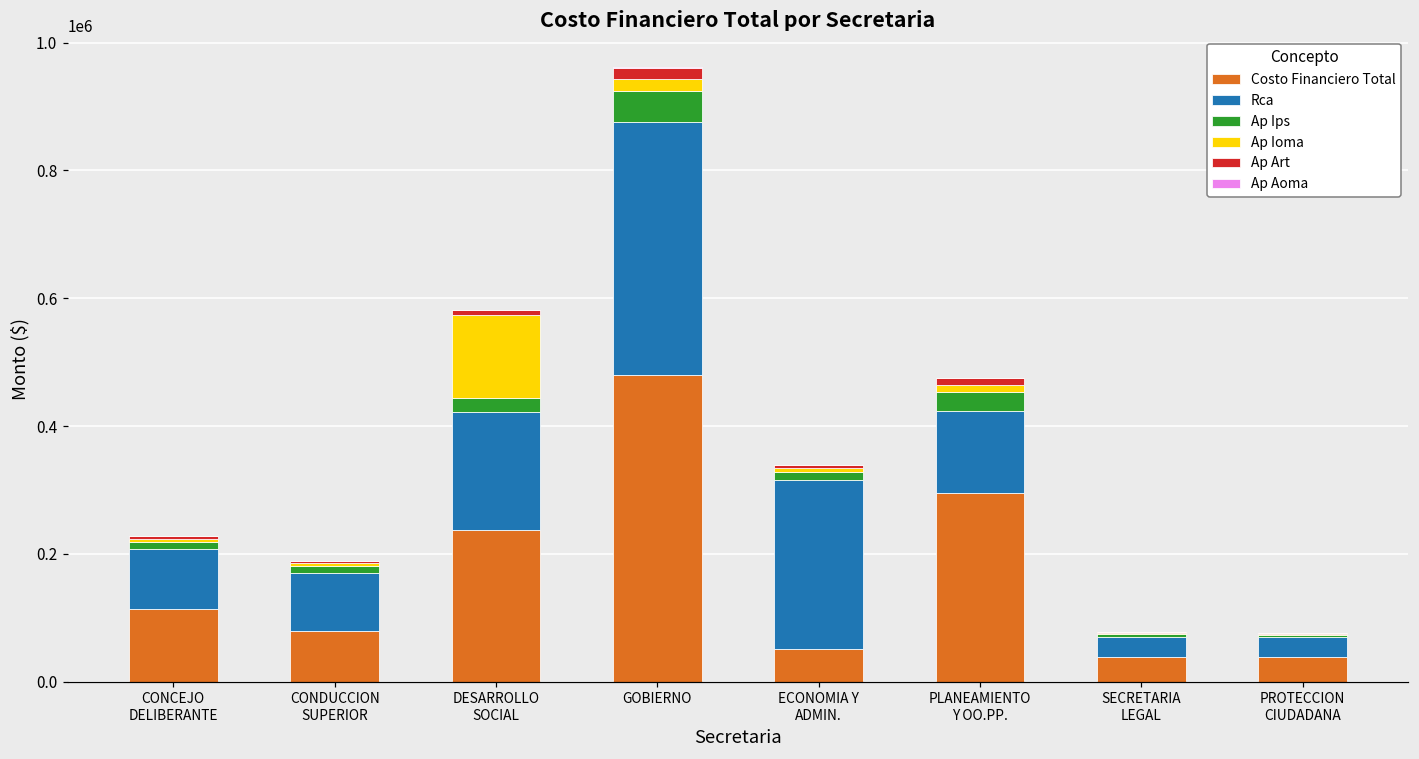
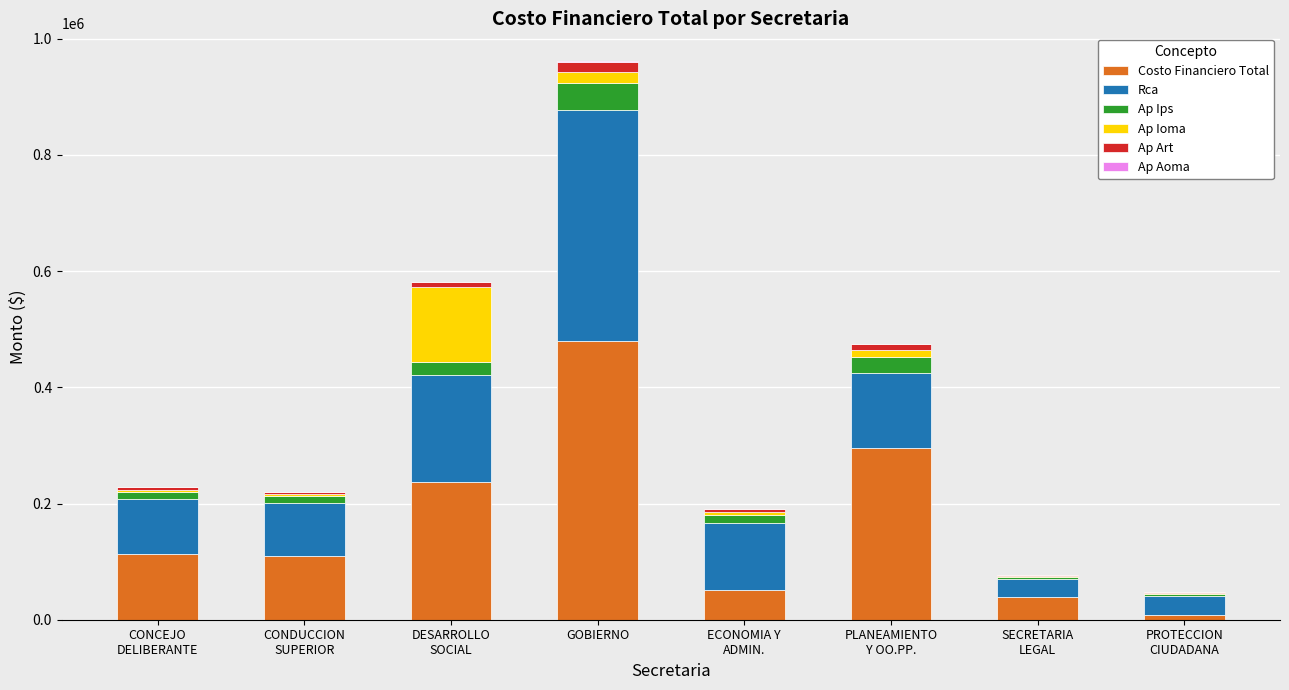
  {
    "Costo Financiero Total": {
      "CONCEJO DELIBERANTE": 110000,
-     "CONDUCCION SUPERIOR": 80000,
+     "CONDUCCION SUPERIOR": 110000,
      "DESARROLLO SOCIAL": 240000,
      "GOBIERNO": 480000,
      "ECONOMIA Y ADMIN.": 50000,
      "PLANEAMIENTO Y OO.PP.": 300000,
      "SECRETARIA LEGAL": 40000,
-     "PROTECCION CIUDADANA": 40000
+     "PROTECCION CIUDADANA": 10000
    },
    "Rca": {
      "CONCEJO DELIBERANTE": 90000,
      "CONDUCCION SUPERIOR": 90000,
      "DESARROLLO SOCIAL": 180000,
      "GOBIERNO": 400000,
-     "ECONOMIA Y ADMIN.": 260000,
+     "ECONOMIA Y ADMIN.": 110000,
      "PLANEAMIENTO Y OO.PP.": 130000,
      "SECRETARIA LEGAL": 30000,
      "PROTECCION CIUDADANA": 30000
    },
    "Ap Ips": {
      "CONCEJO DELIBERANTE": 10000,
      "CONDUCCION SUPERIOR": 10000,
      "DESARROLLO SOCIAL": 20000,
      "GOBIERNO": 50000,
      "ECONOMIA Y ADMIN.": 10000,
      "PLANEAMIENTO Y OO.PP.": 30000
    },
    "Ap Ioma": {
      "CONCEJO DELIBERANTE": 0,
      "CONDUCCION SUPERIOR": 0,
      "DESARROLLO SOCIAL": 130000,
      "GOBIERNO": 20000,
      "ECONOMIA Y ADMIN.": 10000,
      "PLANEAMIENTO Y OO.PP.": 10000
    },
    "Ap Art": {
      "DESARROLLO SOCIAL": 10000,
      "GOBIERNO": 20000,
      "ECONOMIA Y ADMIN.": 0,
      "PLANEAMIENTO Y OO.PP.": 10000
    },
    "Ap Aoma": {
      "CONCEJO DELIBERANTE": 0,
      "CONDUCCION SUPERIOR": 0,
      "DESARROLLO SOCIAL": 0,
      "ECONOMIA Y ADMIN.": 0,
      "PLANEAMIENTO Y OO.PP.": 0,
      "SECRETARIA LEGAL": 0,
      "PROTECCION CIUDADANA": 0
    }
  }
